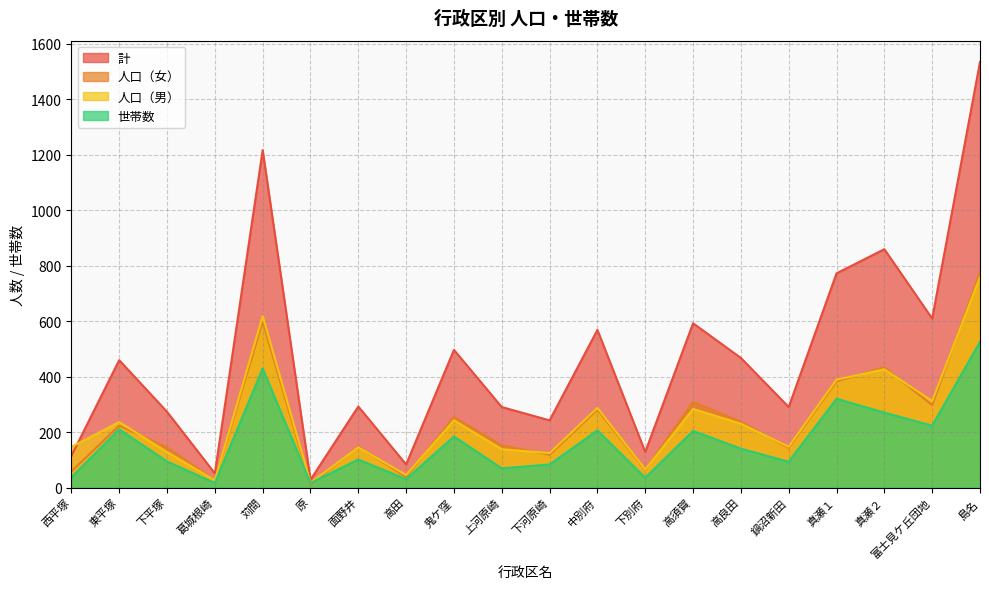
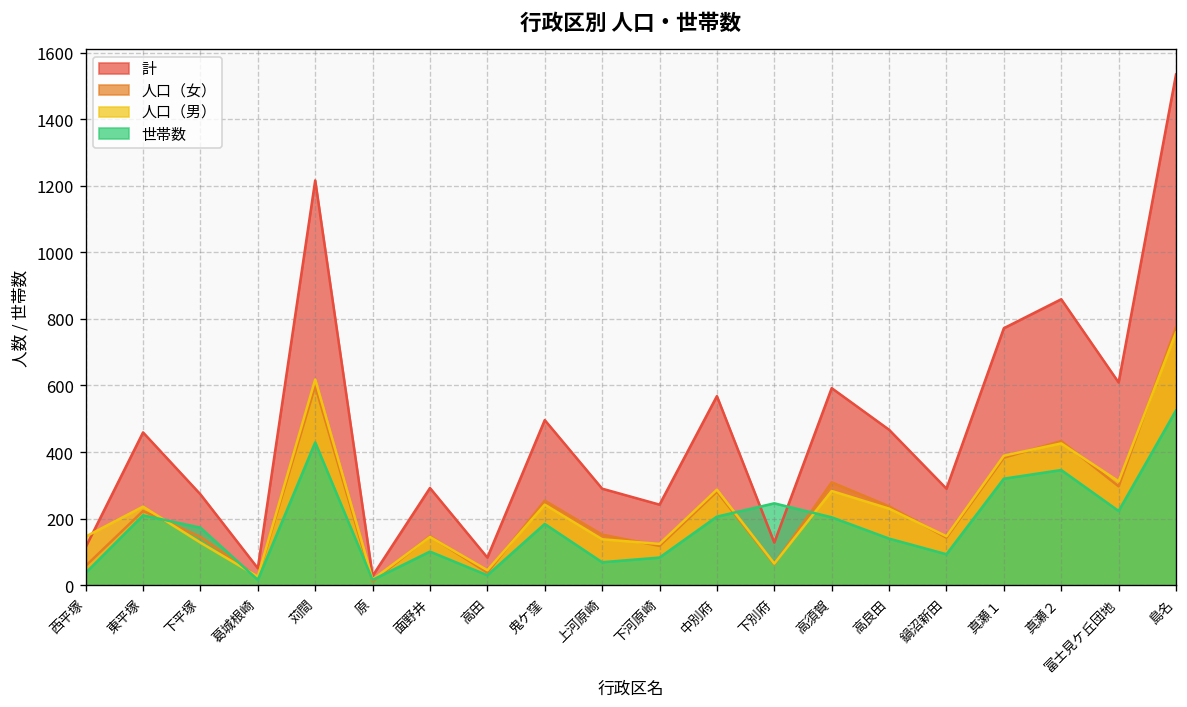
  {
    "人口（男）": {
      "西平塚": 150,
      "東平塚": 240,
      "下平塚": 130,
      "苅間": 620,
      "鬼ケ窪": 240,
      "上河原崎": 140,
      "高須賀": 280,
      "富士見ケ丘団地": 310,
      "島名": 760
    },
    "世帯数": {
      "西平塚": 40,
      "東平塚": 210,
-     "下平塚": 90,
+     "下平塚": 170,
      "苅間": 430,
      "面野井": 100,
      "鬼ケ窪": 180,
      "上河原崎": 70,
      "下河原崎": 80,
      "中別府": 210,
-     "下別府": 40,
+     "下別府": 250,
      "高須賀": 200,
      "高良田": 140,
      "鍋沼新田": 90,
      "真瀬１": 320,
-     "真瀬２": 270,
+     "真瀬２": 350,
      "富士見ケ丘団地": 220,
      "島名": 530
    }
  }
